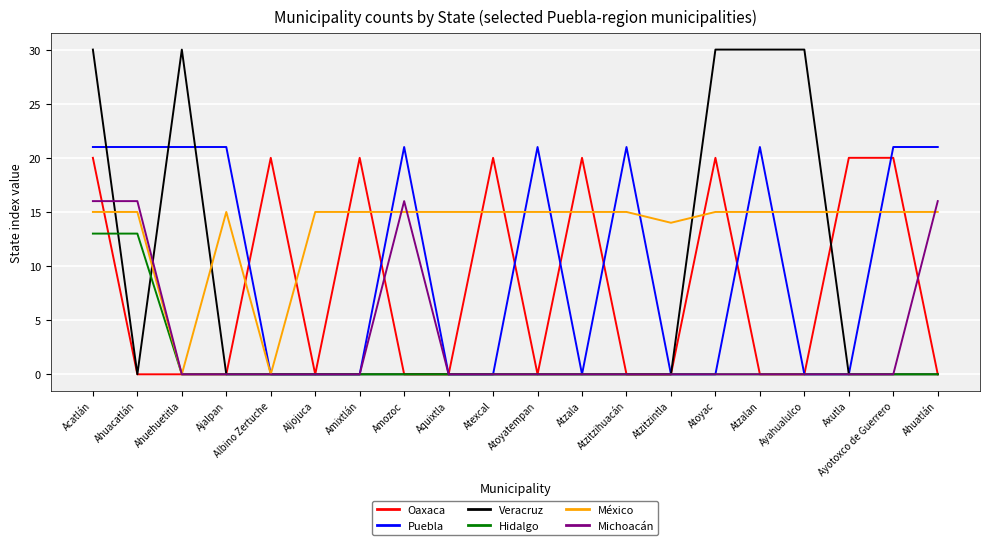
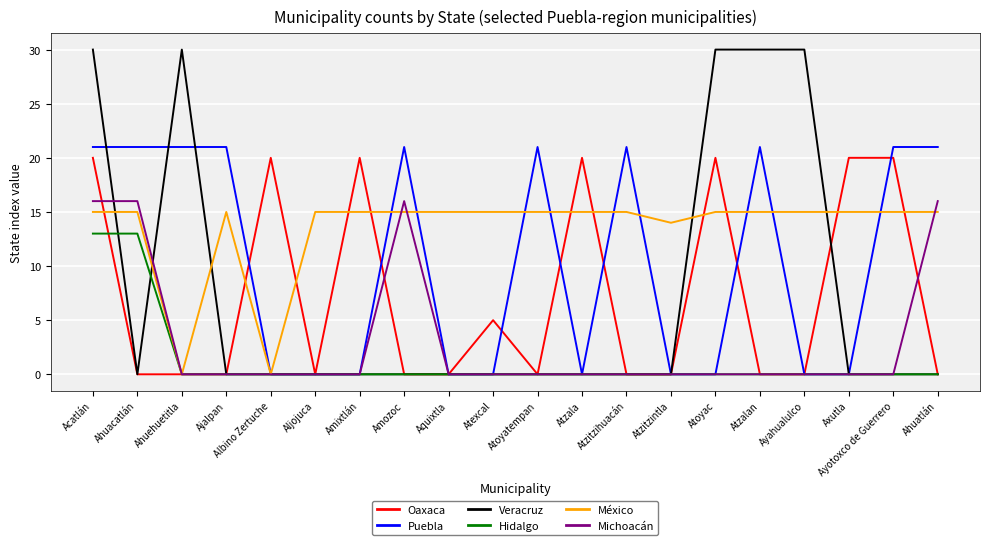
  {
    "Oaxaca": {
      "Acatlán": 20,
      "Albino Zertuche": 20,
      "Amixtlán": 20,
-     "Atexcal": 20,
+     "Atexcal": 5,
      "Atzala": 20,
      "Atoyac": 20,
      "Axutla": 20,
      "Ayotoxco de Guerrero": 20
    },
    "Puebla": {
      "Acatlán": 21,
      "Ahuacatlán": 21,
      "Ahuehuetitla": 21,
      "Ajalpan": 21,
      "Amozoc": 21,
      "Atoyatempan": 21,
      "Atzitzihuacán": 21,
      "Atzalan": 21,
      "Ayotoxco de Guerrero": 21,
      "Ahuatlán": 21
    },
    "Veracruz": {
      "Acatlán": 30,
      "Ahuehuetitla": 30,
      "Atoyac": 30,
      "Atzalan": 30,
      "Ayahualulco": 30
    },
    "Hidalgo": {
      "Acatlán": 13,
      "Ahuacatlán": 13
    },
    "México": {
      "Acatlán": 15,
      "Ahuacatlán": 15,
      "Ajalpan": 15,
      "Aljojuca": 15,
      "Amixtlán": 15,
      "Amozoc": 15,
      "Aquixtla": 15,
      "Atexcal": 15,
      "Atoyatempan": 15,
      "Atzala": 15,
      "Atzitzihuacán": 15,
      "Atzitzintla": 14,
      "Atoyac": 15,
      "Atzalan": 15,
      "Ayahualulco": 15,
      "Axutla": 15,
      "Ayotoxco de Guerrero": 15,
      "Ahuatlán": 15
    },
    "Michoacán": {
      "Acatlán": 16,
      "Ahuacatlán": 16,
      "Amozoc": 16,
      "Ahuatlán": 16
    }
  }
